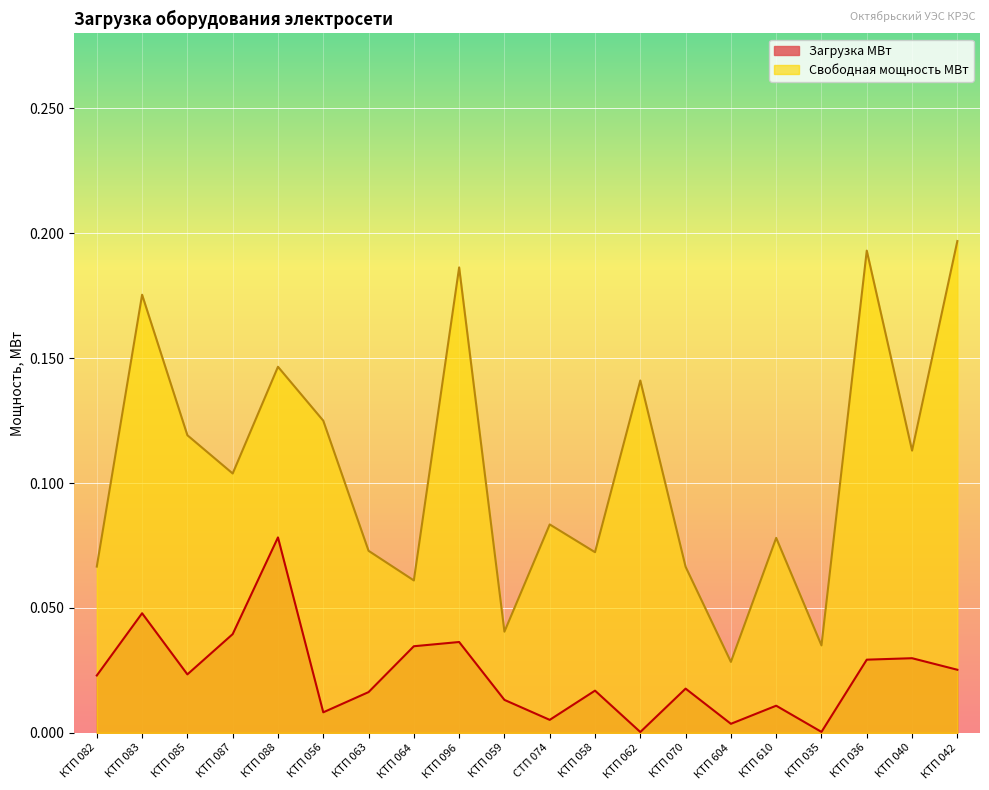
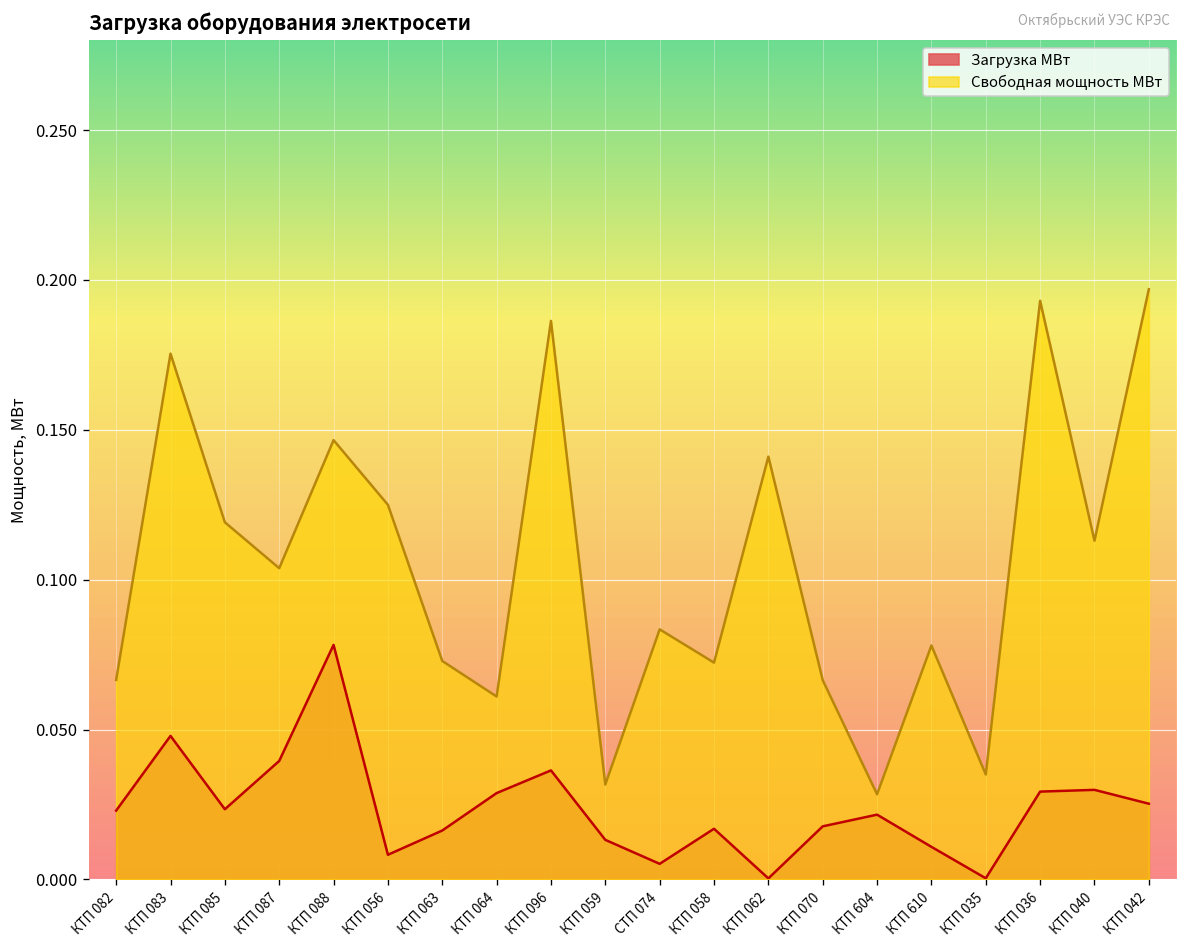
  {
    "Загрузка МВт": {
      "КТП 082": 0.023,
      "КТП 083": 0.048,
      "КТП 085": 0.023,
      "КТП 087": 0.040,
      "КТП 088": 0.078,
      "КТП 056": 0.008,
      "КТП 063": 0.016,
-     "КТП 064": 0.035,
+     "КТП 064": 0.029,
      "КТП 096": 0.036,
      "КТП 059": 0.013,
      "СТП 074": 0.005,
      "КТП 058": 0.017,
      "КТП 062": 0.000,
      "КТП 070": 0.018,
-     "КТП 604": 0.004,
+     "КТП 604": 0.022,
      "КТП 610": 0.011,
      "КТП 035": 0.000,
      "КТП 036": 0.029,
      "КТП 040": 0.030,
      "КТП 042": 0.025
    },
    "Свободная мощность МВт": {
      "КТП 082": 0.067,
      "КТП 083": 0.175,
      "КТП 085": 0.119,
      "КТП 087": 0.104,
      "КТП 088": 0.147,
      "КТП 056": 0.125,
      "КТП 063": 0.073,
      "КТП 064": 0.061,
      "КТП 096": 0.186,
-     "КТП 059": 0.040,
+     "КТП 059": 0.032,
      "СТП 074": 0.083,
      "КТП 058": 0.072,
      "КТП 062": 0.141,
      "КТП 070": 0.066,
      "КТП 604": 0.028,
      "КТП 610": 0.078,
      "КТП 035": 0.035,
      "КТП 036": 0.193,
      "КТП 040": 0.113,
      "КТП 042": 0.197
    }
  }
